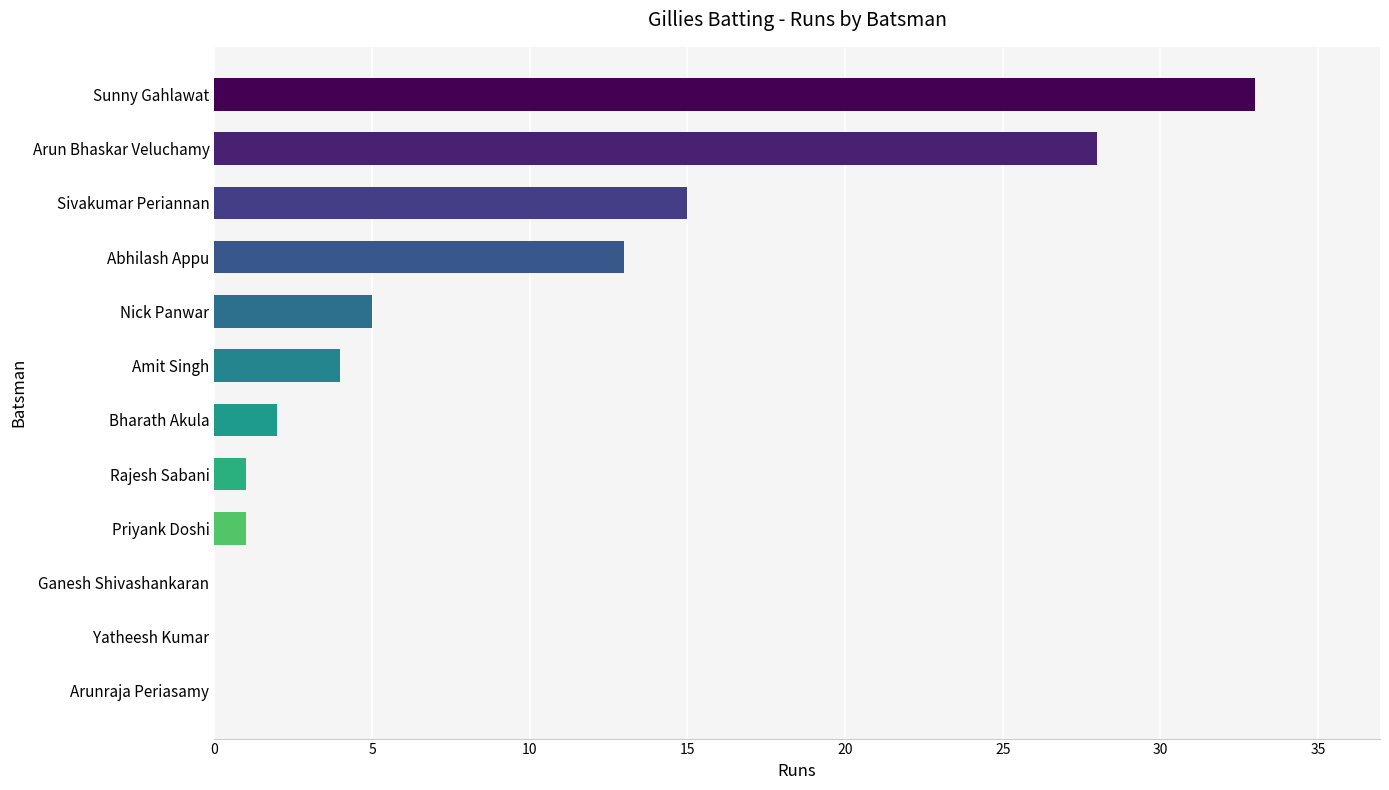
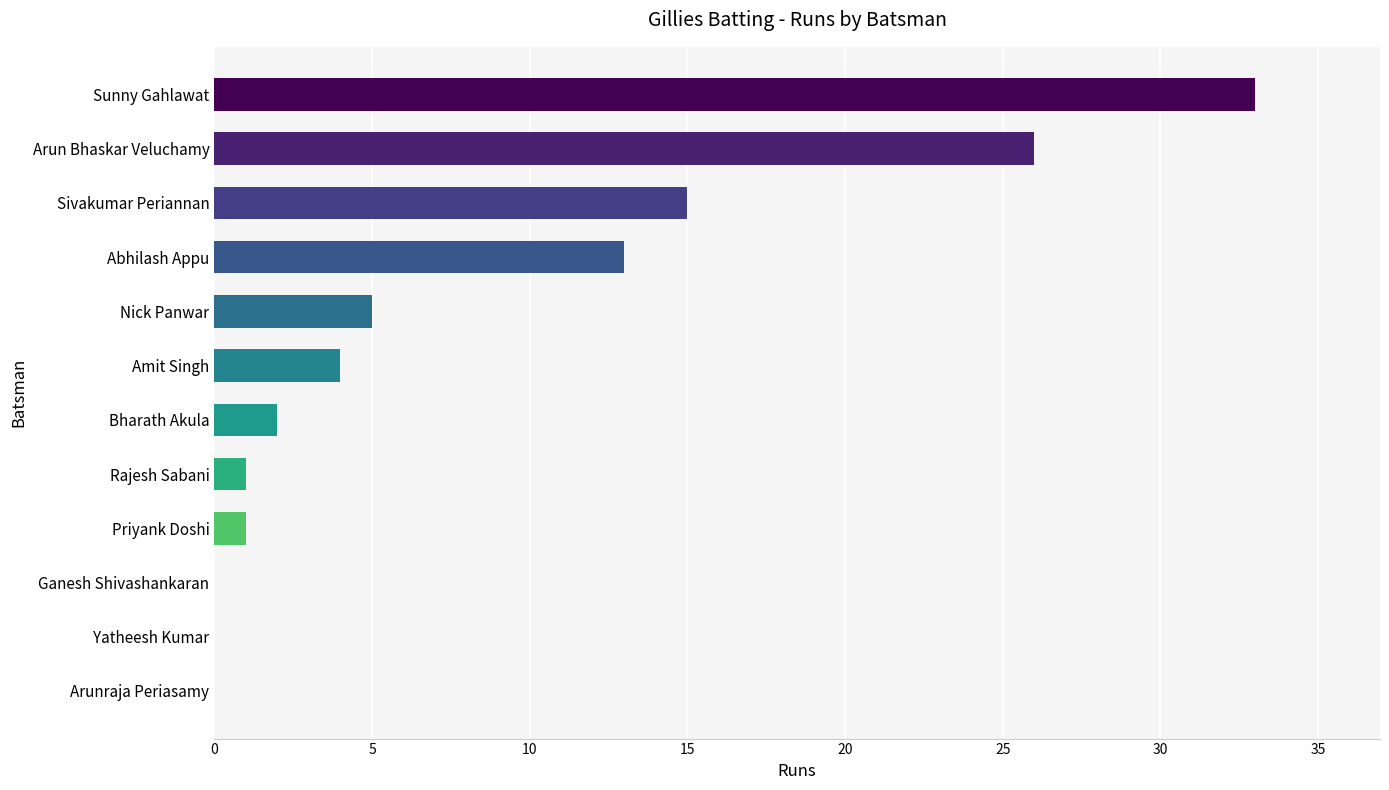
  {
    "Sunny Gahlawat": 33,
-   "Arun Bhaskar Veluchamy": 28,
+   "Arun Bhaskar Veluchamy": 26,
    "Sivakumar Periannan": 15,
    "Abhilash Appu": 13,
    "Nick Panwar": 5,
    "Amit Singh": 4,
    "Bharath Akula": 2,
    "Rajesh Sabani": 1,
    "Priyank Doshi": 1,
    "Ganesh Shivashankaran": 0,
    "Yatheesh Kumar": 0,
    "Arunraja Periasamy": 0
  }
